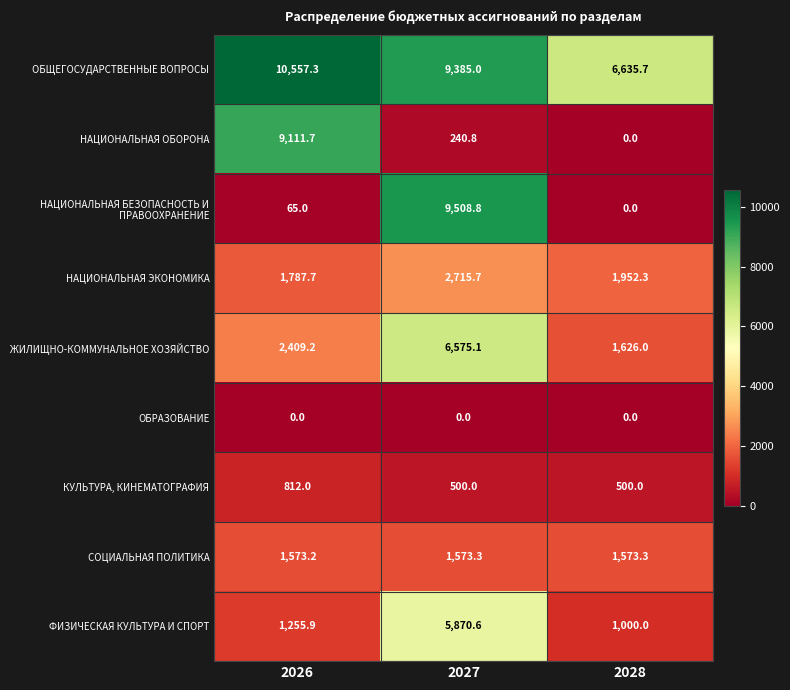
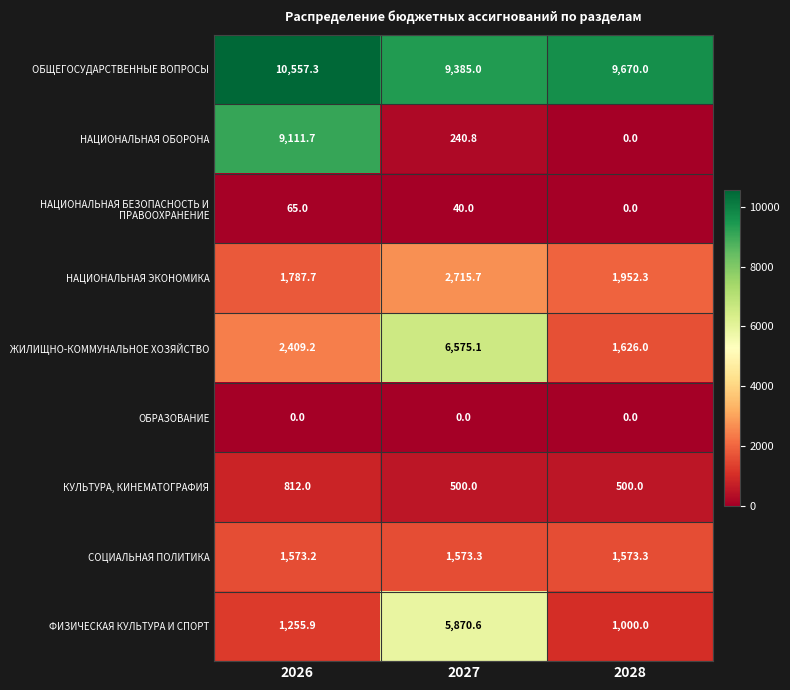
  {
    "ОБЩЕГОСУДАРСТВЕННЫЕ ВОПРОСЫ": {
      "2026": "10,557.3",
      "2027": "9,385.0",
-     "2028": "6,635.7"
+     "2028": "9,670.0"
    },
    "НАЦИОНАЛЬНАЯ ОБОРОНА": {
      "2026": "9,111.7",
      "2027": "240.8",
      "2028": "0.0"
    },
    "НАЦИОНАЛЬНАЯ БЕЗОПАСНОСТЬ И ПРАВООХРАНЕНИЕ": {
      "2026": "65.0",
-     "2027": "9,508.8",
+     "2027": "40.0",
      "2028": "0.0"
    },
    "НАЦИОНАЛЬНАЯ ЭКОНОМИКА": {
      "2026": "1,787.7",
      "2027": "2,715.7",
      "2028": "1,952.3"
    },
    "ЖИЛИЩНО-КОММУНАЛЬНОЕ ХОЗЯЙСТВО": {
      "2026": "2,409.2",
      "2027": "6,575.1",
      "2028": "1,626.0"
    },
    "ОБРАЗОВАНИЕ": {
      "2026": "0.0",
      "2027": "0.0",
      "2028": "0.0"
    },
    "КУЛЬТУРА, КИНЕМАТОГРАФИЯ": {
      "2026": "812.0",
      "2027": "500.0",
      "2028": "500.0"
    },
    "СОЦИАЛЬНАЯ ПОЛИТИКА": {
      "2026": "1,573.2",
      "2027": "1,573.3",
      "2028": "1,573.3"
    },
    "ФИЗИЧЕСКАЯ КУЛЬТУРА И СПОРТ": {
      "2026": "1,255.9",
      "2027": "5,870.6",
      "2028": "1,000.0"
    }
  }
